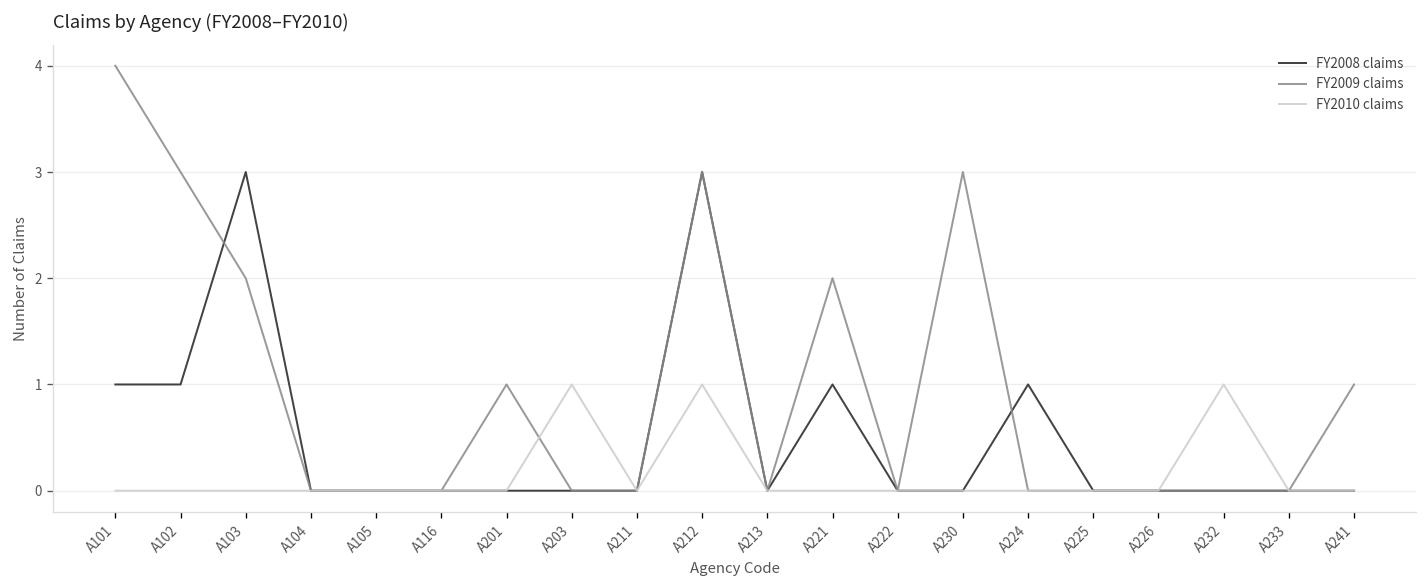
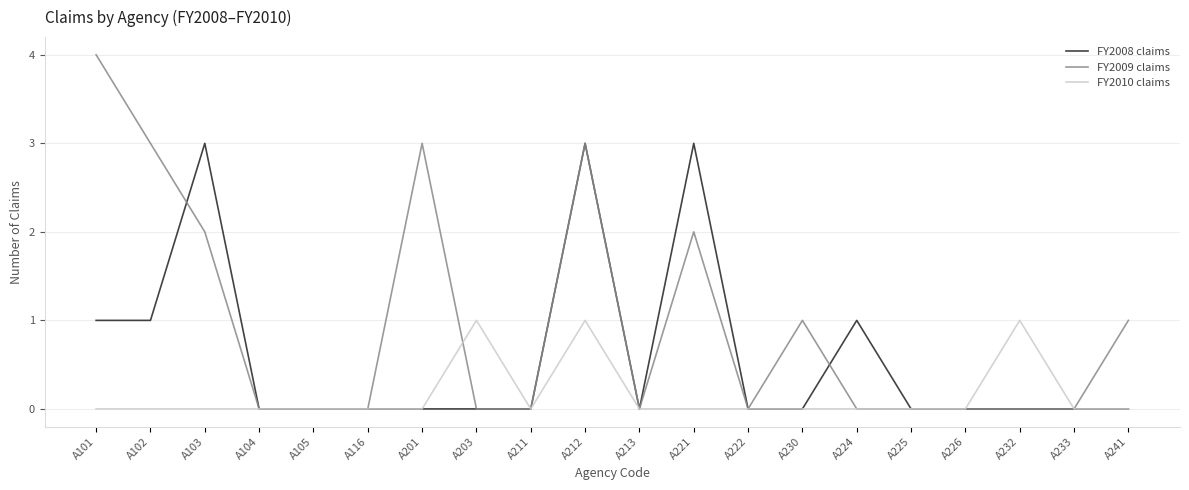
  {
    "FY2008 claims": {
      "A101": 1,
      "A102": 1,
      "A103": 3,
-     "A221": 1,
+     "A221": 3,
      "A224": 1
    },
    "FY2009 claims": {
      "A101": 4,
      "A102": 3,
      "A103": 2,
-     "A201": 1,
+     "A201": 3,
      "A221": 2,
-     "A230": 3,
+     "A230": 1,
      "A241": 1
    },
    "FY2010 claims": {
      "A101": 0,
      "A102": 0,
      "A103": 0,
      "A203": 1,
      "A212": 1,
      "A221": 0,
      "A232": 1
    }
  }
